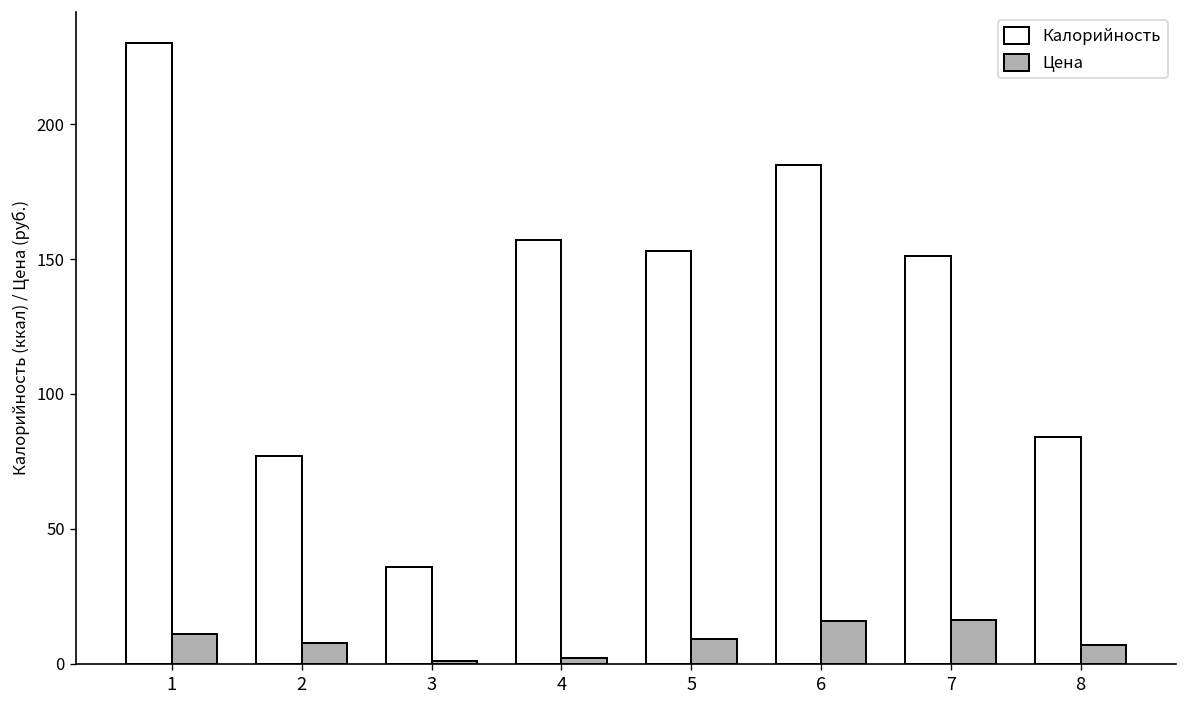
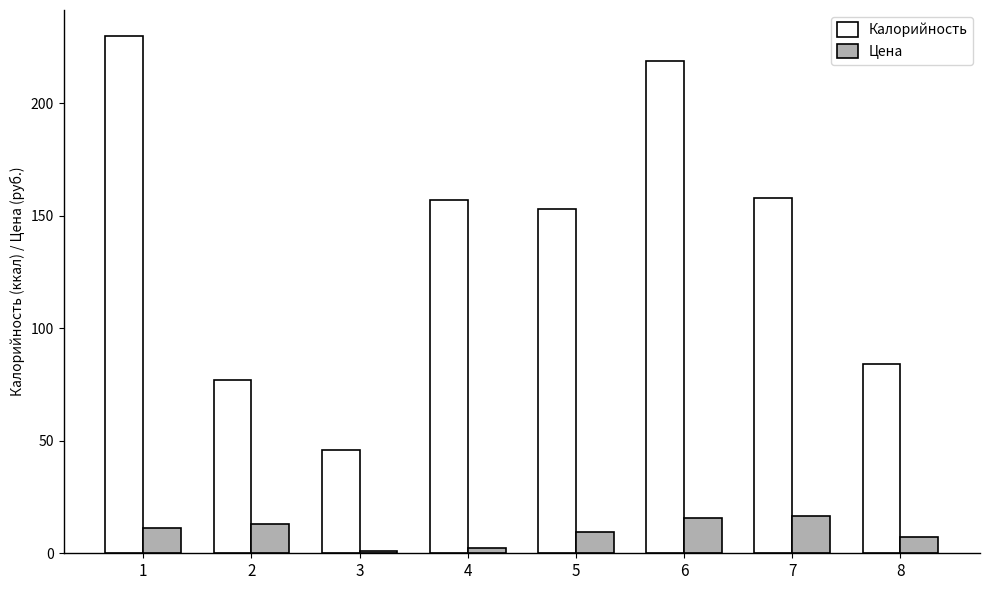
  {
    "Калорийность": {
      "1": 230,
      "2": 77,
-     "3": 36,
+     "3": 46,
      "4": 157,
      "5": 153,
-     "6": 185,
-     "7": 151,
+     "6": 219,
+     "7": 158,
      "8": 84
    },
    "Цена": {
      "1": 11,
-     "2": 8,
+     "2": 13,
      "3": 1,
      "4": 2,
      "5": 9,
      "6": 16,
      "7": 16,
      "8": 7
    }
  }
